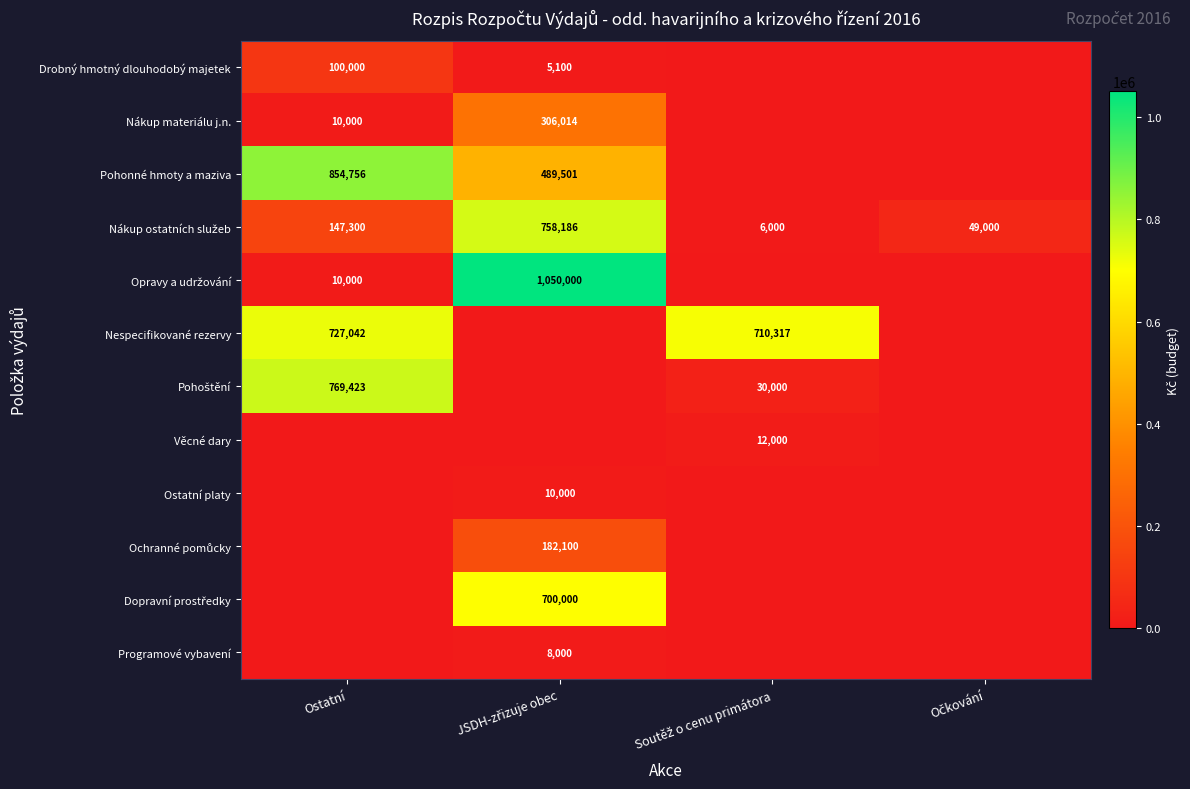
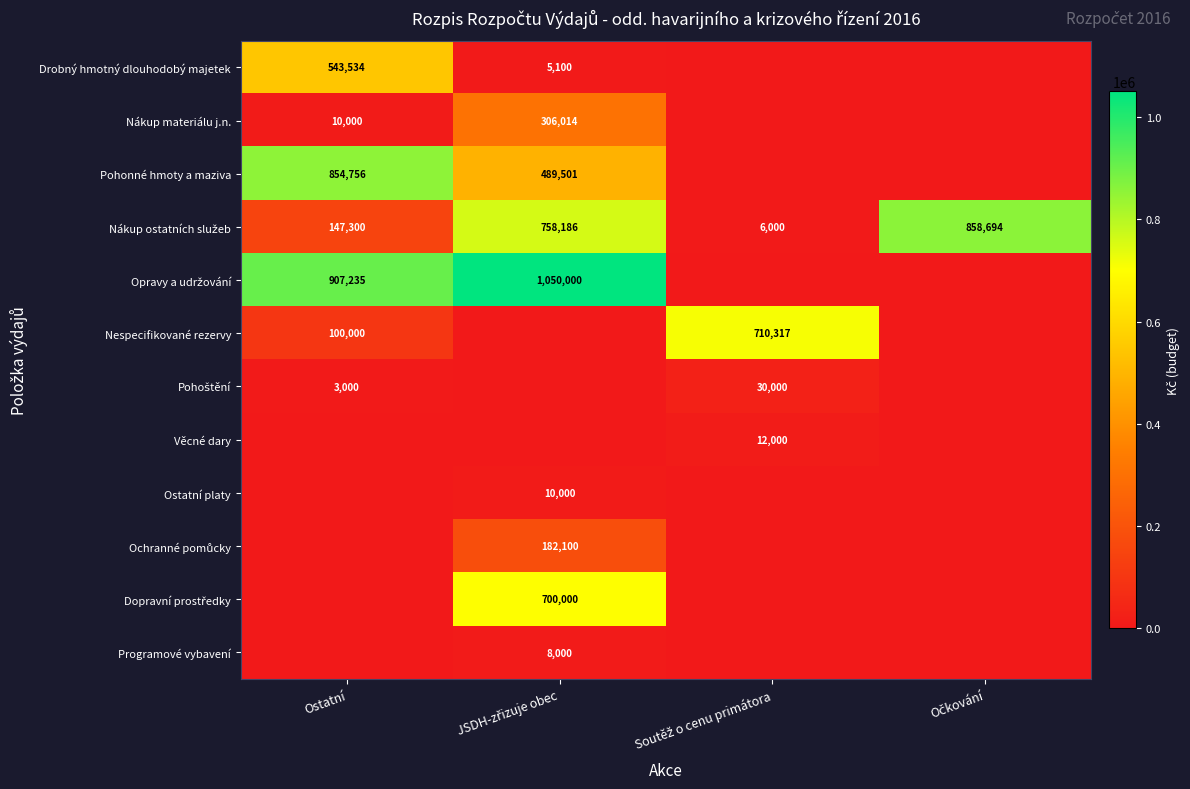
  {
    "Drobný hmotný dlouhodobý majetek": {
-     "Ostatní": "100,000",
+     "Ostatní": "543,534",
      "JSDH-zřizuje obec": "5,100"
    },
    "Nákup materiálu j.n.": {
      "Ostatní": "10,000",
      "JSDH-zřizuje obec": "306,014"
    },
    "Pohonné hmoty a maziva": {
      "Ostatní": "854,756",
      "JSDH-zřizuje obec": "489,501"
    },
    "Nákup ostatních služeb": {
      "Ostatní": "147,300",
      "JSDH-zřizuje obec": "758,186",
      "Soutěž o cenu primátora": "6,000",
-     "Očkování": "49,000"
+     "Očkování": "858,694"
    },
    "Opravy a udržování": {
-     "Ostatní": "10,000",
+     "Ostatní": "907,235",
      "JSDH-zřizuje obec": "1,050,000"
    },
    "Nespecifikované rezervy": {
-     "Ostatní": "727,042",
+     "Ostatní": "100,000",
      "Soutěž o cenu primátora": "710,317"
    },
    "Pohoštění": {
-     "Ostatní": "769,423",
+     "Ostatní": "3,000",
      "Soutěž o cenu primátora": "30,000"
    },
    "Věcné dary": {
      "Soutěž o cenu primátora": "12,000"
    },
    "Ostatní platy": {
      "JSDH-zřizuje obec": "10,000"
    },
    "Ochranné pomůcky": {
      "JSDH-zřizuje obec": "182,100"
    },
    "Dopravní prostředky": {
      "JSDH-zřizuje obec": "700,000"
    },
    "Programové vybavení": {
      "JSDH-zřizuje obec": "8,000"
    }
  }
